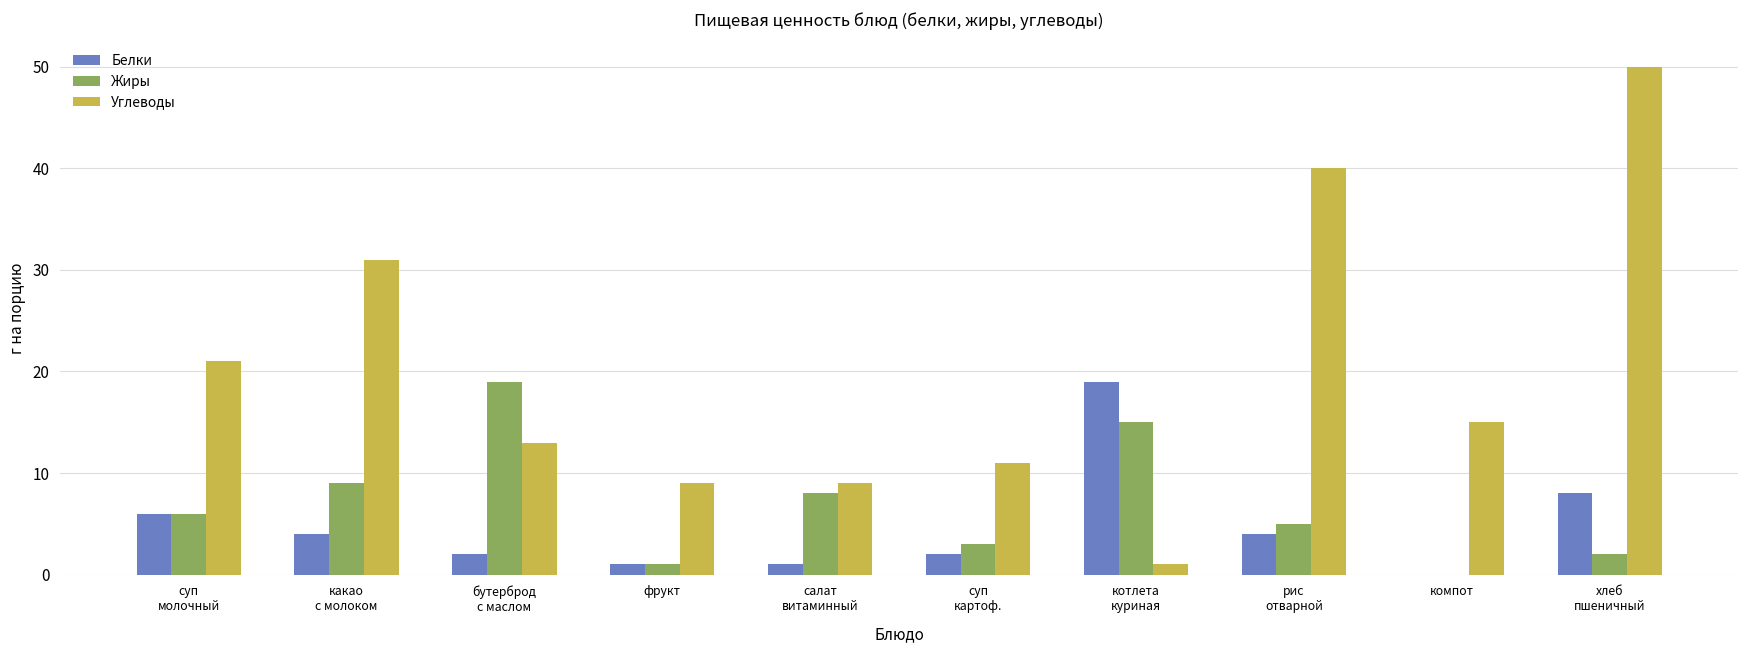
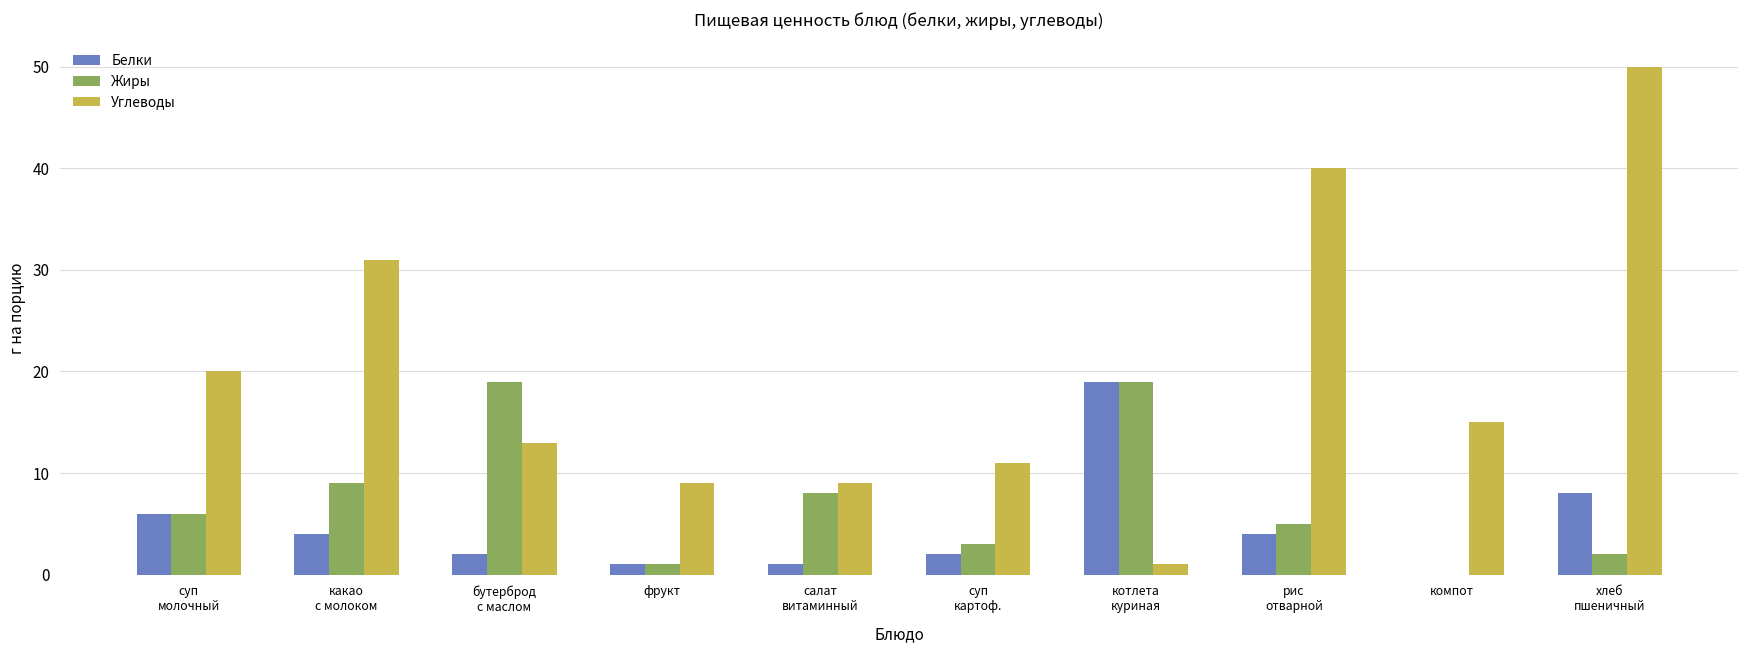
  {
    "Белки": {
      "суп молочный": 6,
      "какао с молоком": 4,
      "бутерброд с маслом": 2,
      "фрукт": 1,
      "салат витаминный": 1,
      "суп картоф.": 2,
      "котлета куриная": 19,
      "рис отварной": 4,
      "компот": 0,
      "хлеб пшеничный": 8
    },
    "Жиры": {
      "суп молочный": 6,
      "какао с молоком": 9,
      "бутерброд с маслом": 19,
      "фрукт": 1,
      "салат витаминный": 8,
      "суп картоф.": 3,
-     "котлета куриная": 15,
+     "котлета куриная": 19,
      "рис отварной": 5,
      "компот": 0,
      "хлеб пшеничный": 2
    },
    "Углеводы": {
-     "суп молочный": 21,
+     "суп молочный": 20,
      "какао с молоком": 31,
      "бутерброд с маслом": 13,
      "фрукт": 9,
      "салат витаминный": 9,
      "суп картоф.": 11,
      "котлета куриная": 1,
      "рис отварной": 40,
      "компот": 15,
      "хлеб пшеничный": 50
    }
  }
